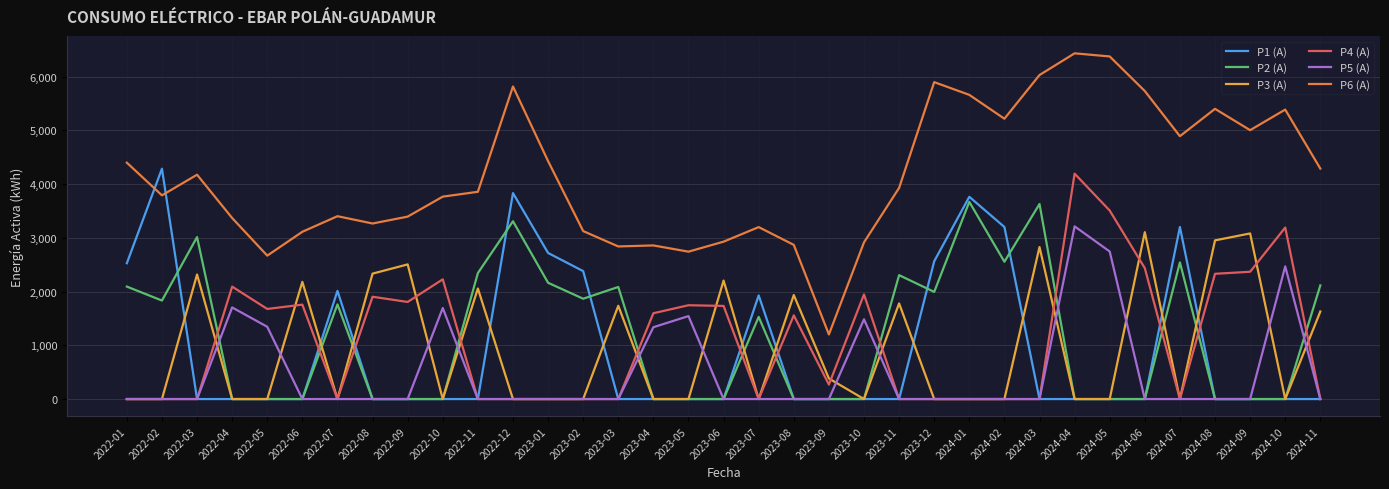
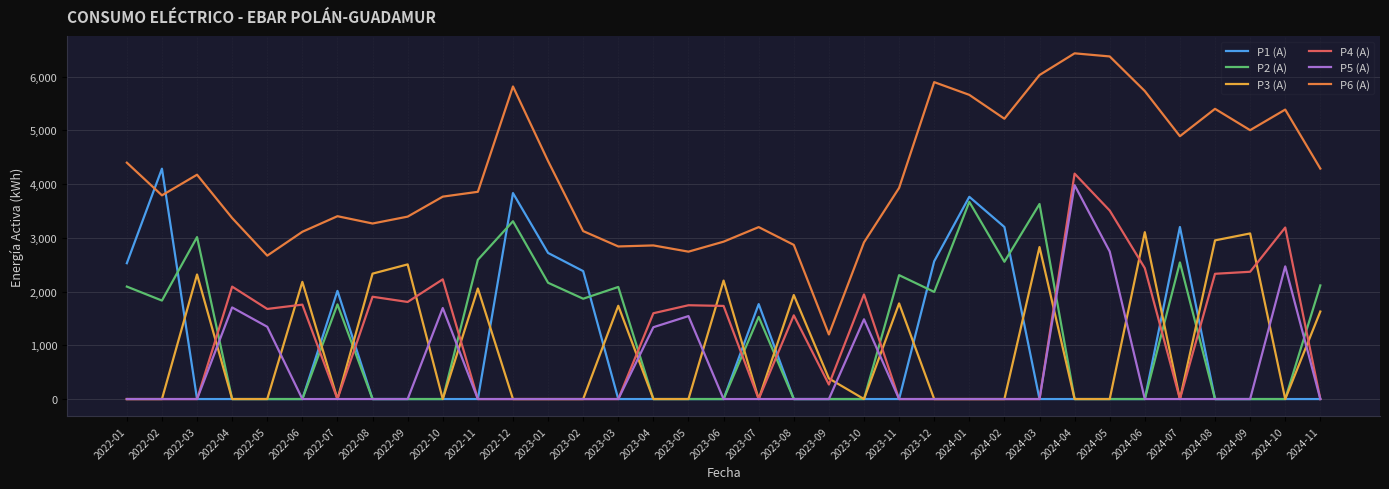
  {
    "P1 (A)": {
      "2022-01": "2,500",
      "2022-02": "4,300",
      "2022-07": "2,000",
      "2022-12": "3,800",
      "2023-01": "2,700",
      "2023-02": "2,400",
-     "2023-07": "1,900",
+     "2023-07": "1,800",
      "2023-12": "2,600",
      "2024-01": "3,800",
      "2024-02": "3,200",
      "2024-07": "3,200"
    },
    "P2 (A)": {
      "2022-01": "2,100",
      "2022-02": "1,800",
      "2022-03": "3,000",
      "2022-07": "1,800",
-     "2022-11": "2,300",
+     "2022-11": "2,600",
      "2022-12": "3,300",
      "2023-01": "2,200",
      "2023-02": "1,900",
      "2023-03": "2,100",
      "2023-07": "1,500",
      "2023-11": "2,300",
      "2023-12": "2,000",
      "2024-01": "3,700",
      "2024-02": "2,600",
      "2024-03": "3,600",
      "2024-07": "2,500",
      "2024-11": "2,100"
    },
    "P5 (A)": {
      "2022-04": "1,700",
      "2022-05": "1,300",
      "2022-10": "1,700",
      "2023-04": "1,300",
      "2023-05": "1,500",
      "2023-10": "1,500",
-     "2024-04": "3,200",
+     "2024-04": "4,000",
      "2024-05": "2,700",
      "2024-10": "2,500"
    }
  }
